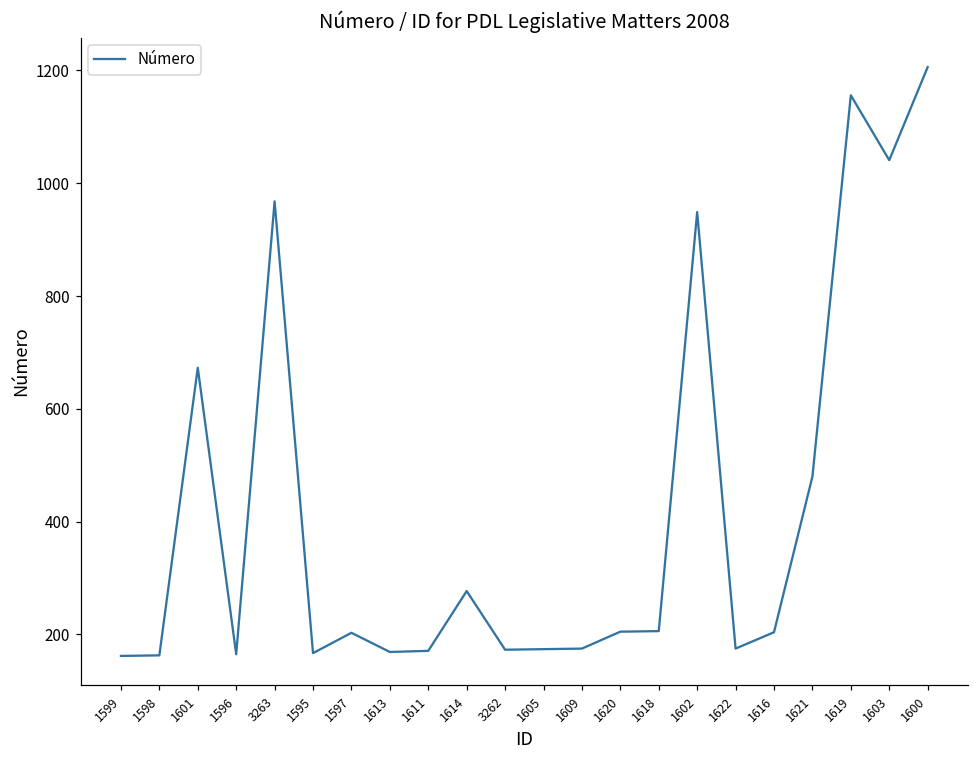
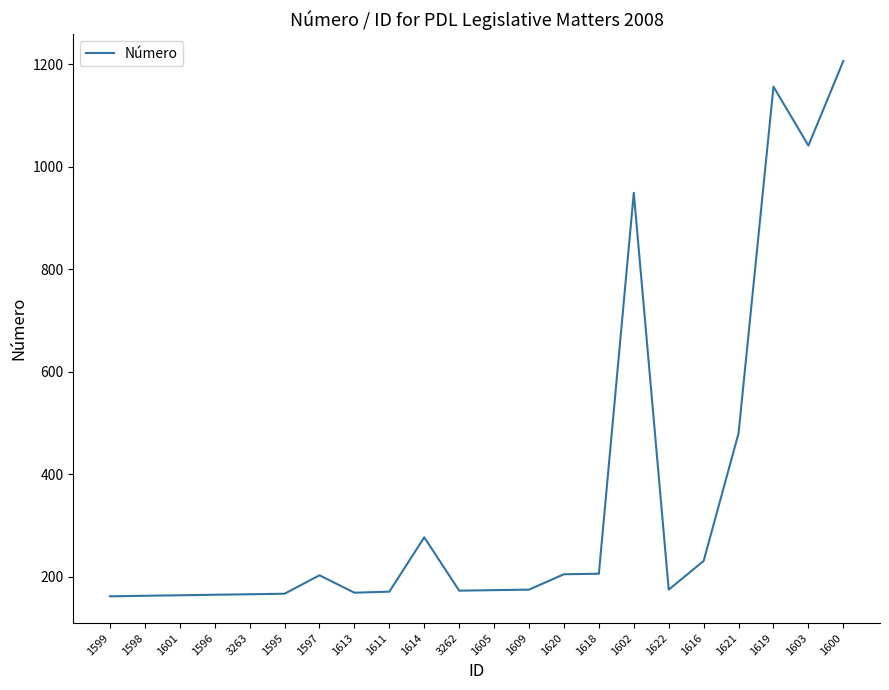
  {
    "1599": 160,
    "1598": 160,
-   "1601": 670,
+   "1601": 160,
    "1596": 170,
-   "3263": 970,
+   "3263": 170,
    "1595": 170,
    "1597": 200,
    "1613": 170,
    "1611": 170,
    "1614": 280,
    "3262": 170,
    "1605": 170,
    "1609": 180,
    "1620": 210,
    "1618": 210,
    "1602": 950,
    "1622": 180,
-   "1616": 200,
+   "1616": 230,
    "1621": 480,
    "1619": 1160,
    "1603": 1040,
    "1600": 1210
  }
